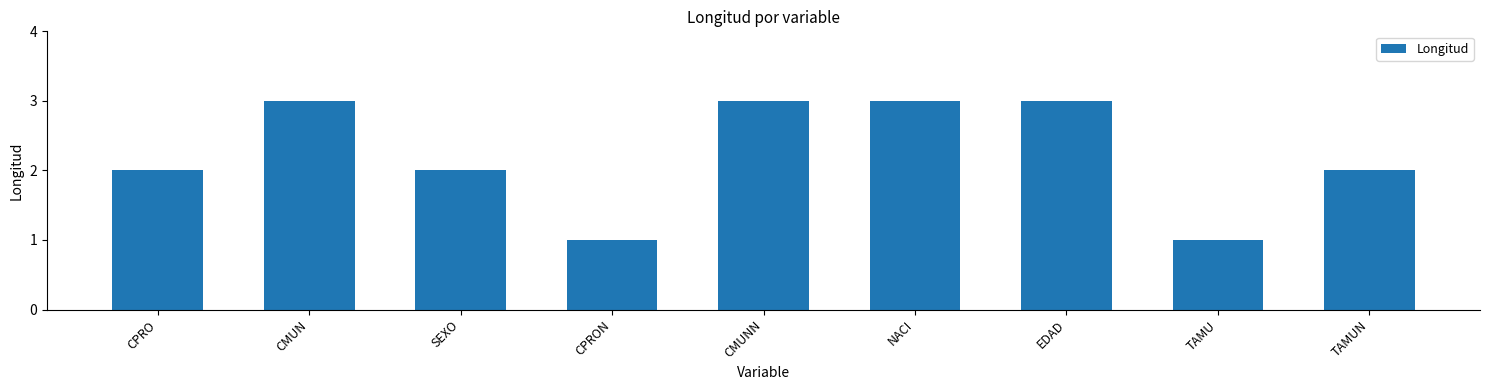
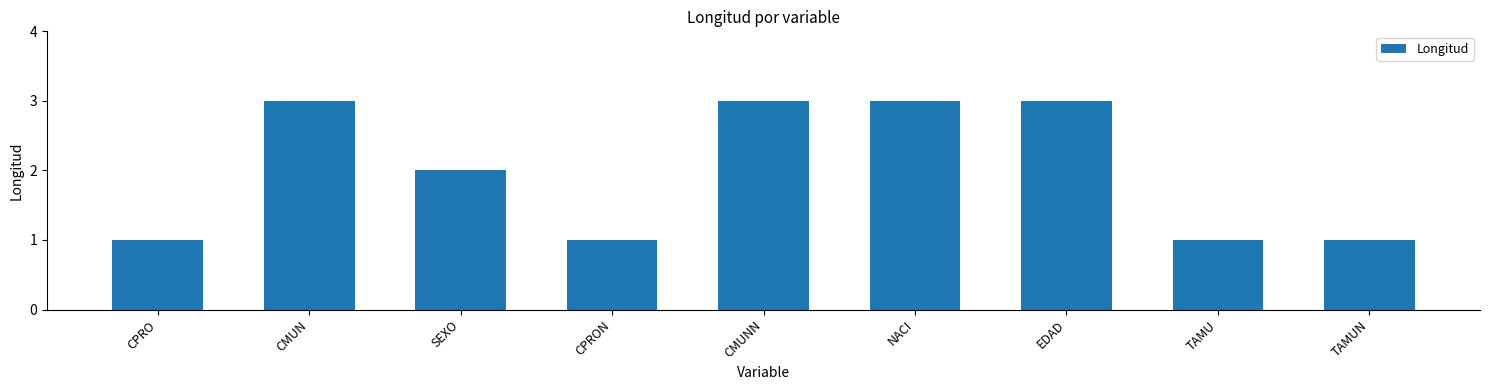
  {
-   "CPRO": 2,
+   "CPRO": 1,
    "CMUN": 3,
    "SEXO": 2,
    "CPRON": 1,
    "CMUNN": 3,
    "NACI": 3,
    "EDAD": 3,
    "TAMU": 1,
-   "TAMUN": 2
+   "TAMUN": 1
  }
